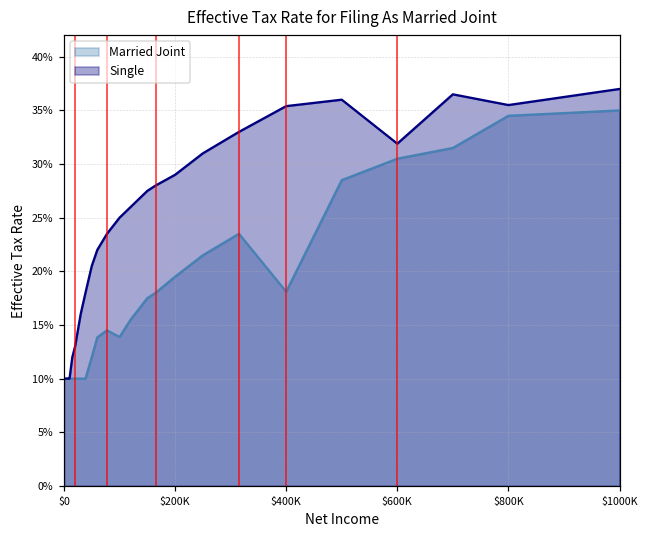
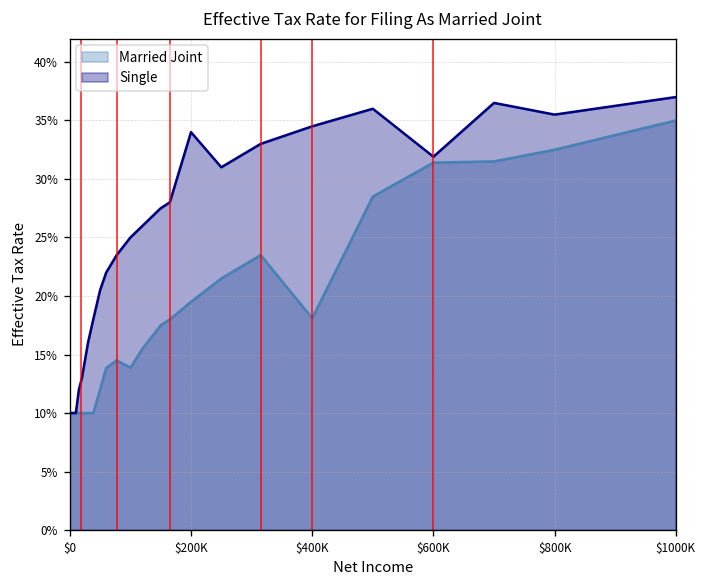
  {
    "Married Joint": {
      "$200K": "20%",
      "$400K": "18%",
-     "$600K": "30.5%",
-     "$800K": "35%",
+     "$600K": "31.4%",
+     "$800K": "33%",
      "$1000K": "35%"
    },
    "Single": {
-     "$200K": "29%",
-     "$400K": "35.4%",
+     "$200K": "34%",
+     "$400K": "34.5%",
      "$600K": "32%",
      "$800K": "36%",
      "$1000K": "37%"
    }
  }
